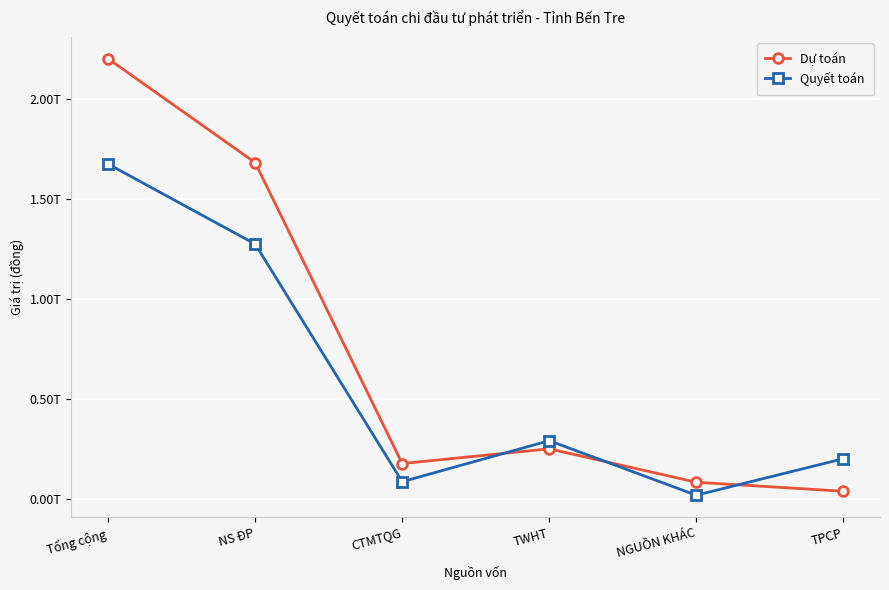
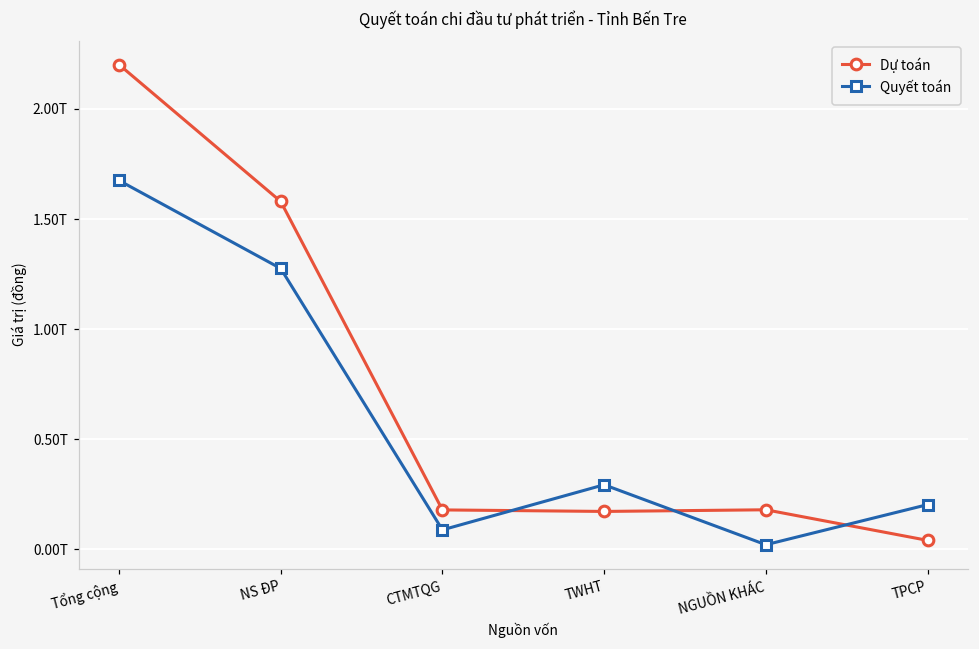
  {
    "Dự toán": {
      "Tổng cộng": "2.20T",
-     "NS ĐP": "1.68T",
+     "NS ĐP": "1.58T",
      "CTMTQG": "0.18T",
-     "TWHT": "0.25T",
-     "NGUỒN KHÁC": "0.08T",
+     "TWHT": "0.17T",
+     "NGUỒN KHÁC": "0.18T",
      "TPCP": "0.04T"
    },
    "Quyết toán": {
      "Tổng cộng": "1.68T",
      "NS ĐP": "1.28T",
      "CTMTQG": "0.09T",
      "TWHT": "0.29T",
      "NGUỒN KHÁC": "0.02T",
      "TPCP": "0.20T"
    }
  }
